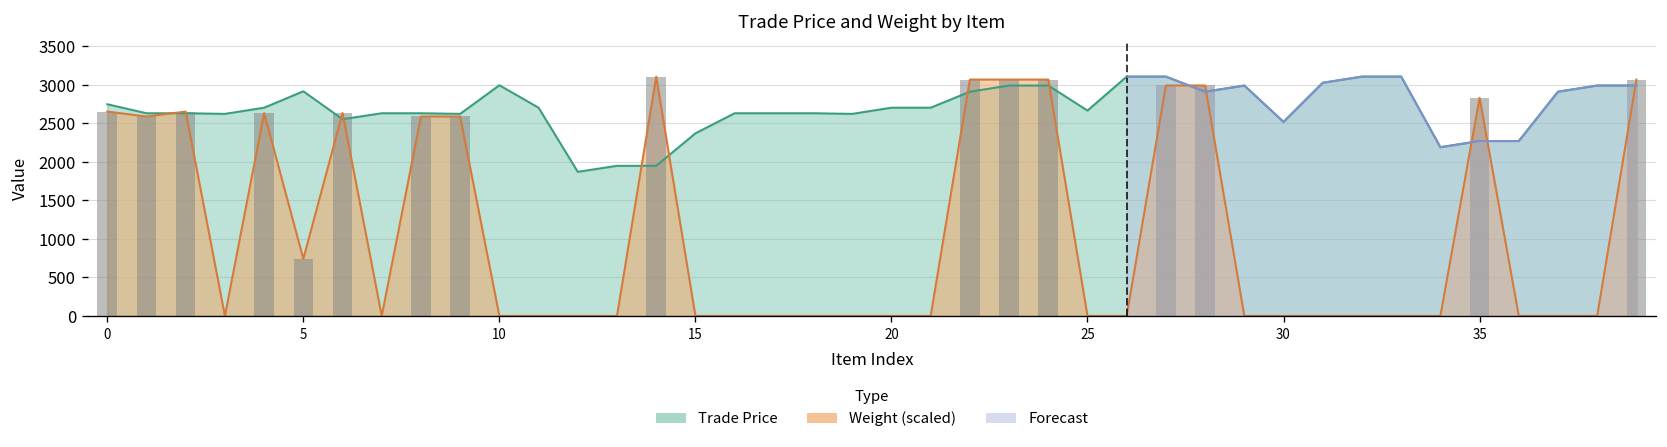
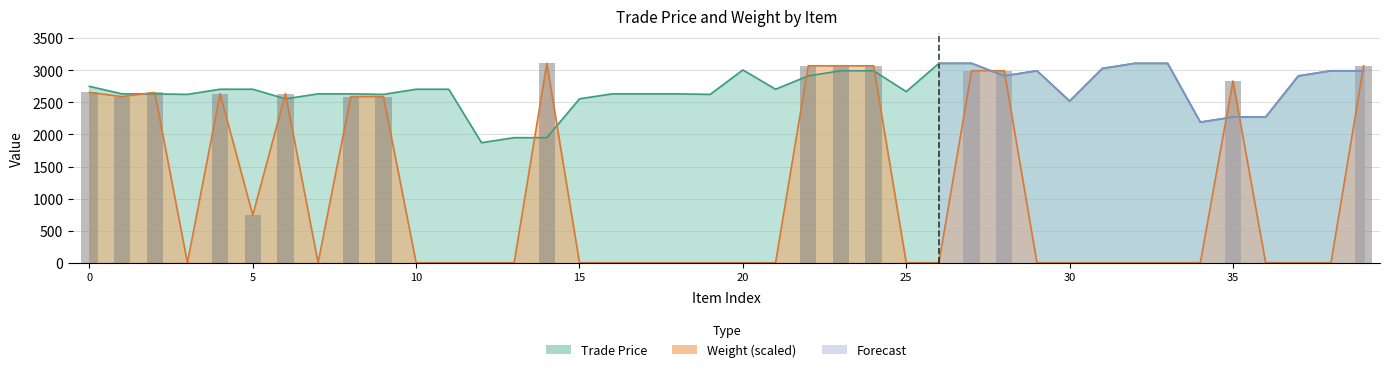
  {
    "Trade Price": {
      "0": 2800,
-     "5": 2900,
-     "10": 3000,
-     "15": 2400,
-     "20": 2700,
+     "5": 2700,
+     "10": 2700,
+     "15": 2600,
+     "20": 3000,
      "25": 2700
    },
    "Weight (scaled)": {
      "0": 2700,
      "5": 700,
      "10": 0,
      "15": 0,
      "20": 0,
      "25": 0,
      "30": 0,
      "35": 2800
    }
  }
